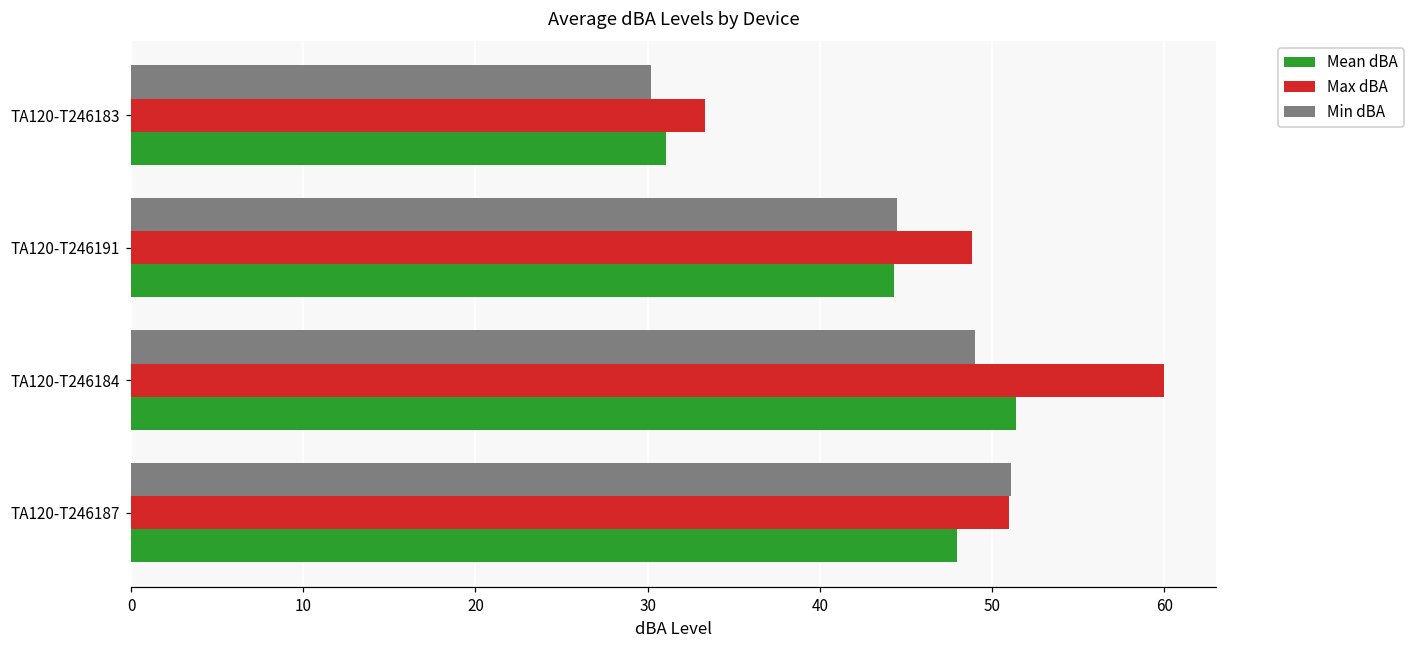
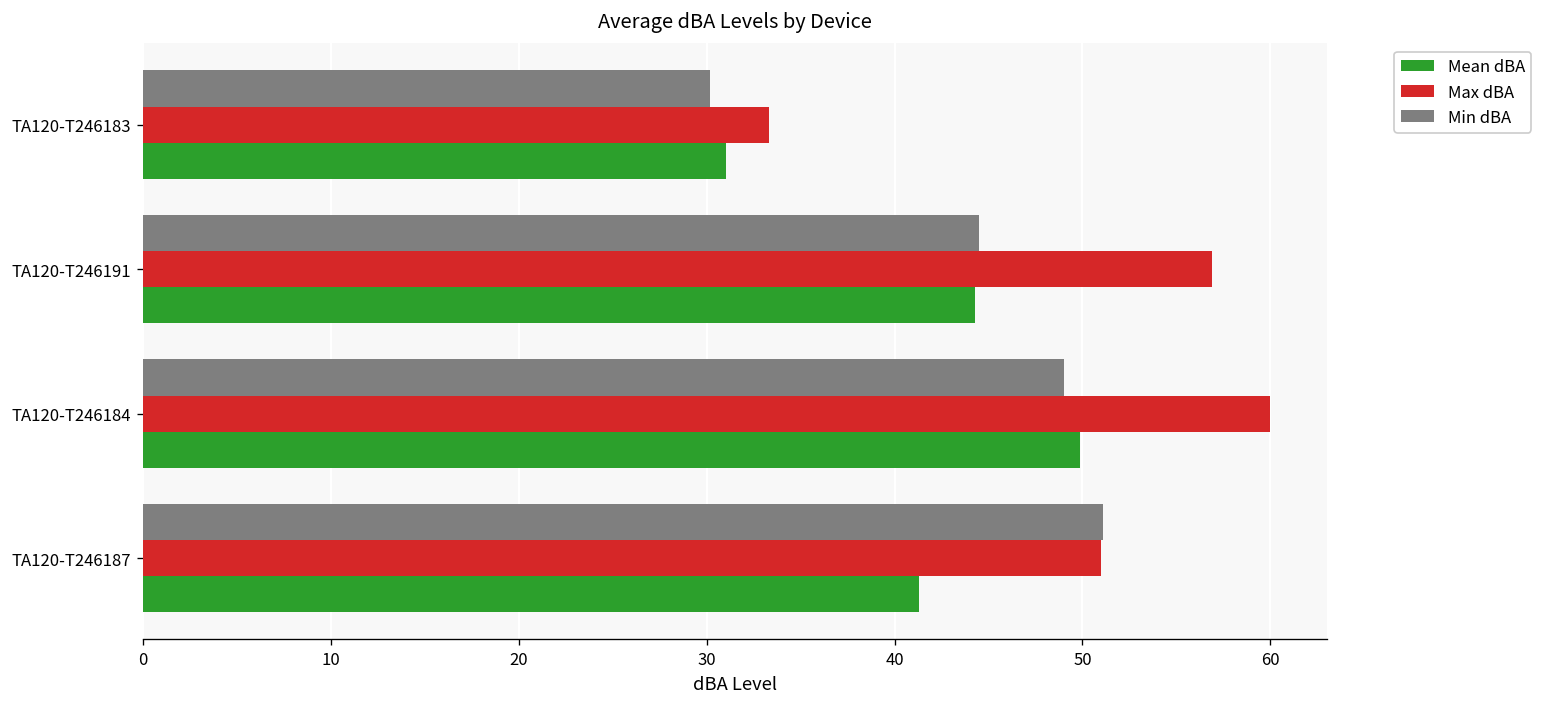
  {
    "Mean dBA": {
      "TA120-T246183": 31.1,
      "TA120-T246191": 44.3,
-     "TA120-T246184": 51.4,
-     "TA120-T246187": 48.0
+     "TA120-T246184": 49.9,
+     "TA120-T246187": 41.3
    },
    "Max dBA": {
      "TA120-T246183": 33.3,
-     "TA120-T246191": 48.8,
+     "TA120-T246191": 56.9,
      "TA120-T246184": 60.0,
      "TA120-T246187": 51.0
    },
    "Min dBA": {
      "TA120-T246183": 30.2,
      "TA120-T246191": 44.5,
      "TA120-T246184": 49.0,
      "TA120-T246187": 51.1
    }
  }
